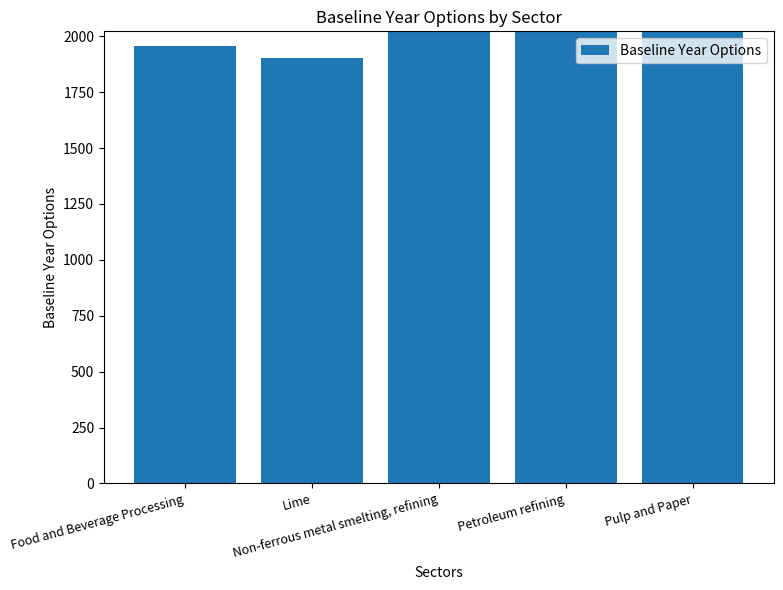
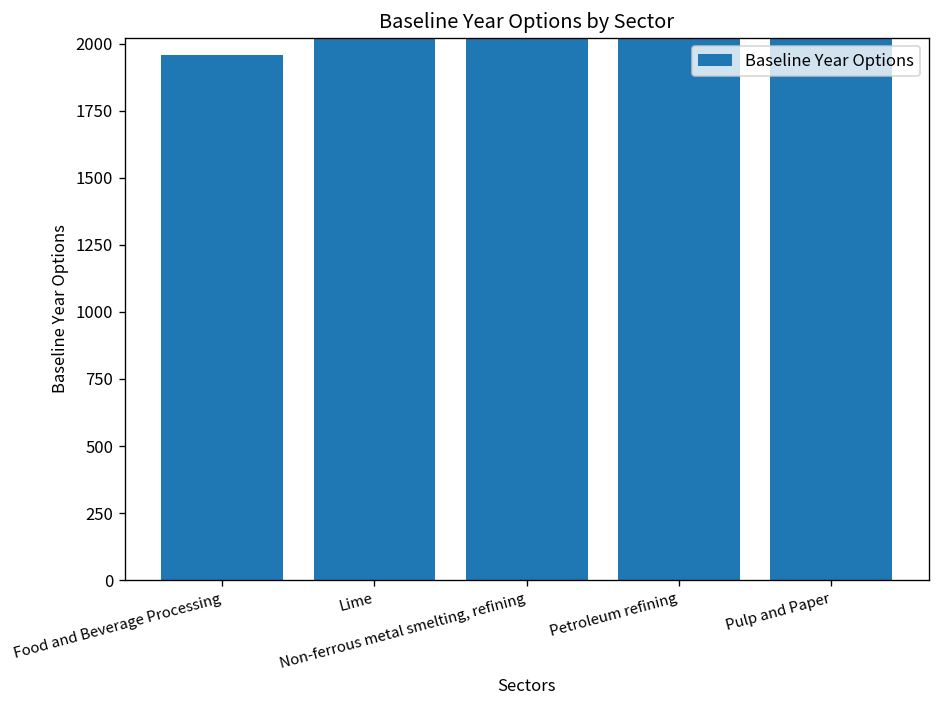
  {
    "Food and Beverage Processing": 1960,
-   "Lime": 1900,
+   "Lime": 2020,
    "Non-ferrous metal smelting, refining": 2020,
    "Petroleum refining": 2020,
    "Pulp and Paper": 2020
  }
